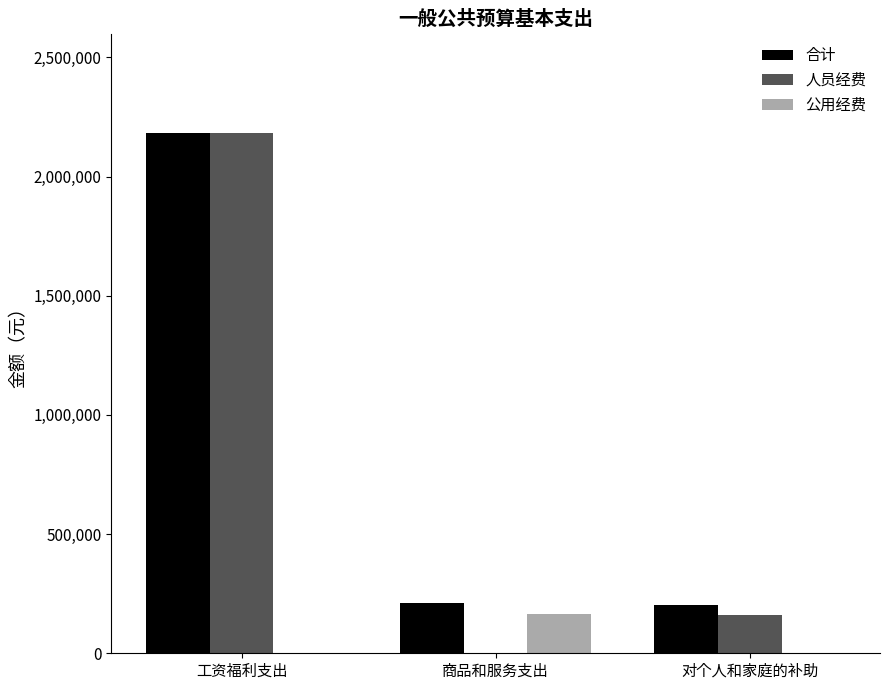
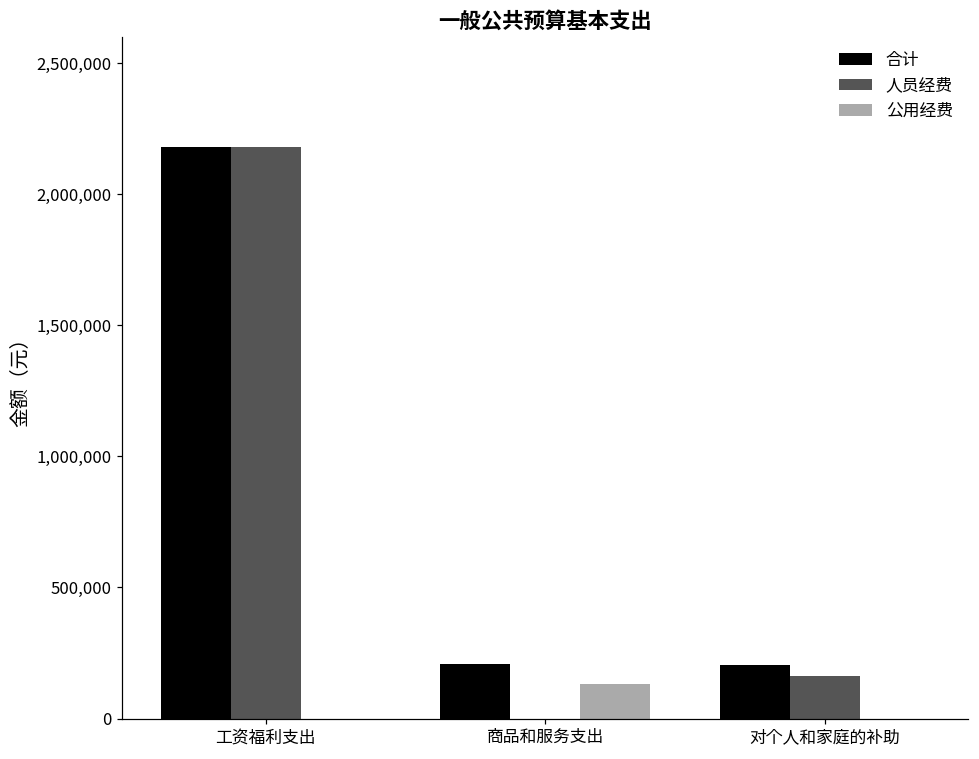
  {
    "合计": {
      "工资福利支出": "2,180,000",
      "商品和服务支出": "210,000",
      "对个人和家庭的补助": "200,000"
    },
    "人员经费": {
      "工资福利支出": "2,180,000",
      "商品和服务支出": "0",
      "对个人和家庭的补助": "160,000"
    },
    "公用经费": {
      "工资福利支出": "0",
-     "商品和服务支出": "170,000",
+     "商品和服务支出": "130,000",
      "对个人和家庭的补助": "0"
    }
  }
